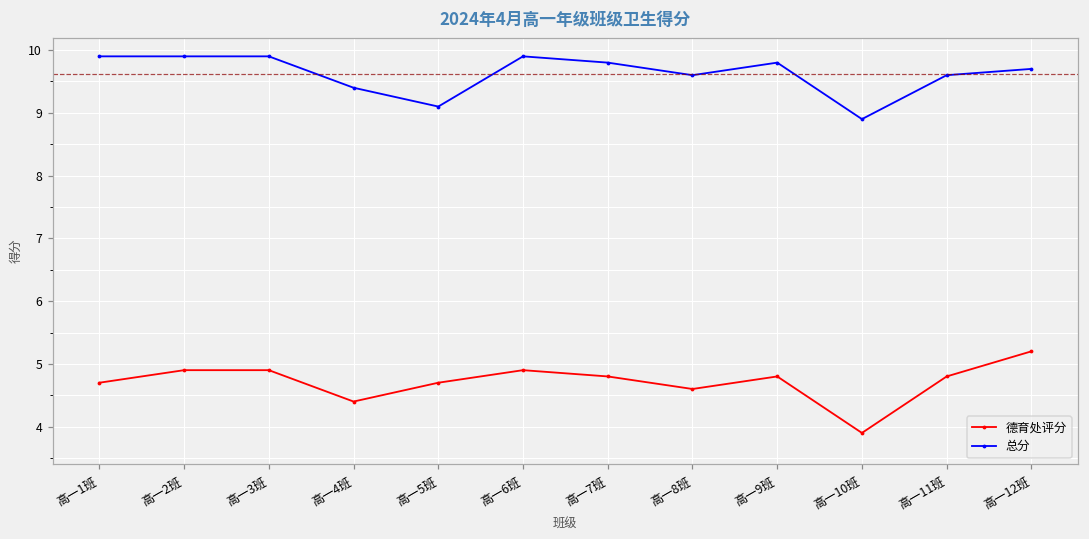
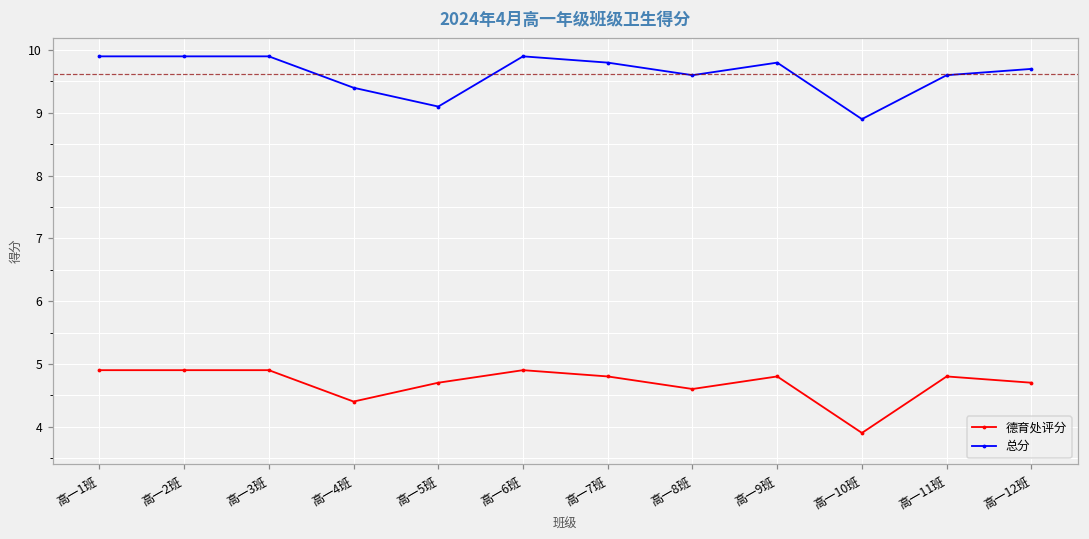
  {
    "德育处评分": {
-     "高一1班": 4.7,
+     "高一1班": 4.9,
      "高一2班": 4.9,
      "高一3班": 4.9,
      "高一4班": 4.4,
      "高一5班": 4.7,
      "高一6班": 4.9,
      "高一7班": 4.8,
      "高一8班": 4.6,
      "高一9班": 4.8,
      "高一10班": 3.9,
      "高一11班": 4.8,
-     "高一12班": 5.2
+     "高一12班": 4.7
    },
    "总分": {
      "高一1班": 9.9,
      "高一2班": 9.9,
      "高一3班": 9.9,
      "高一4班": 9.4,
      "高一5班": 9.1,
      "高一6班": 9.9,
      "高一7班": 9.8,
      "高一8班": 9.6,
      "高一9班": 9.8,
      "高一10班": 8.9,
      "高一11班": 9.6,
      "高一12班": 9.7
    }
  }
